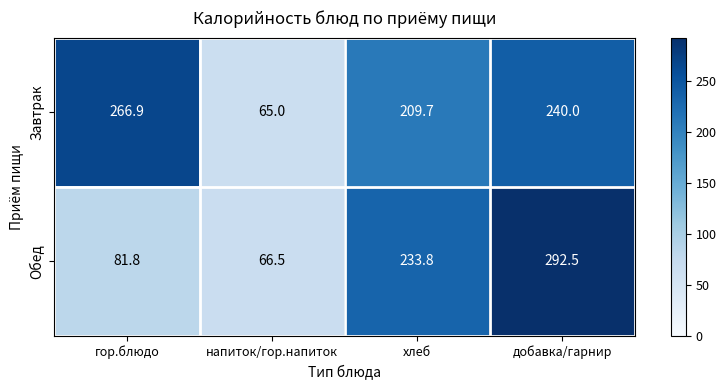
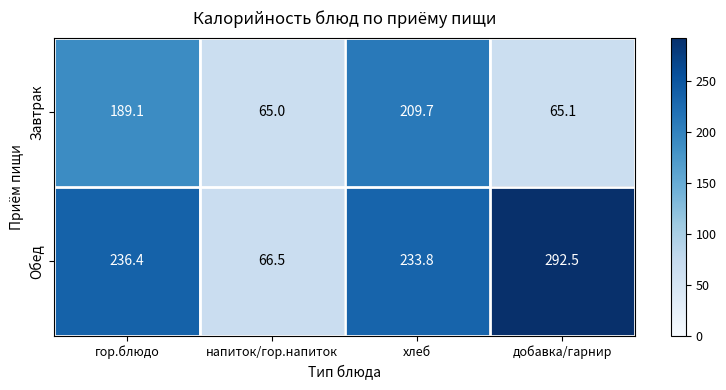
  {
    "Завтрак": {
-     "гор.блюдо": 266.9,
+     "гор.блюдо": 189.1,
      "напиток/гор.напиток": 65.0,
      "хлеб": 209.7,
-     "добавка/гарнир": 240.0
+     "добавка/гарнир": 65.1
    },
    "Обед": {
-     "гор.блюдо": 81.8,
+     "гор.блюдо": 236.4,
      "напиток/гор.напиток": 66.5,
      "хлеб": 233.8,
      "добавка/гарнир": 292.5
    }
  }
